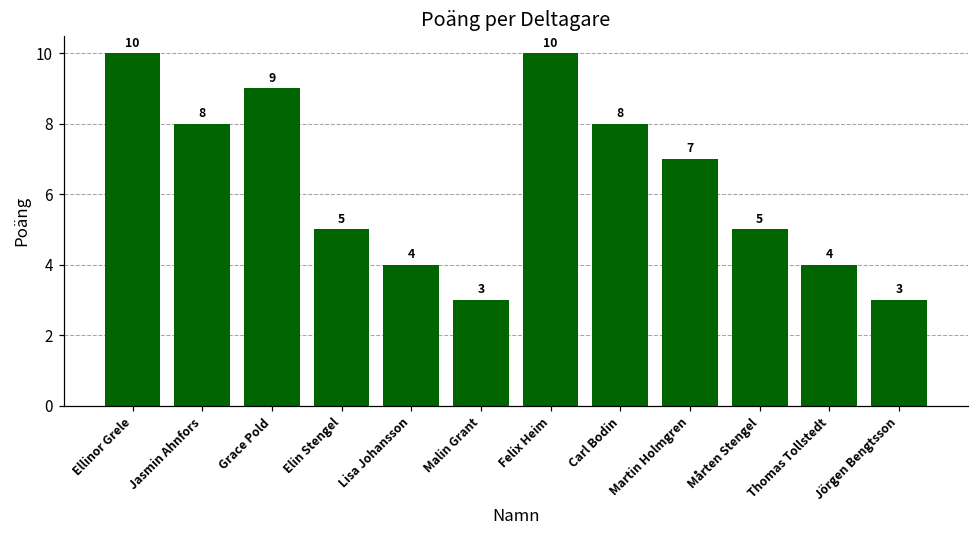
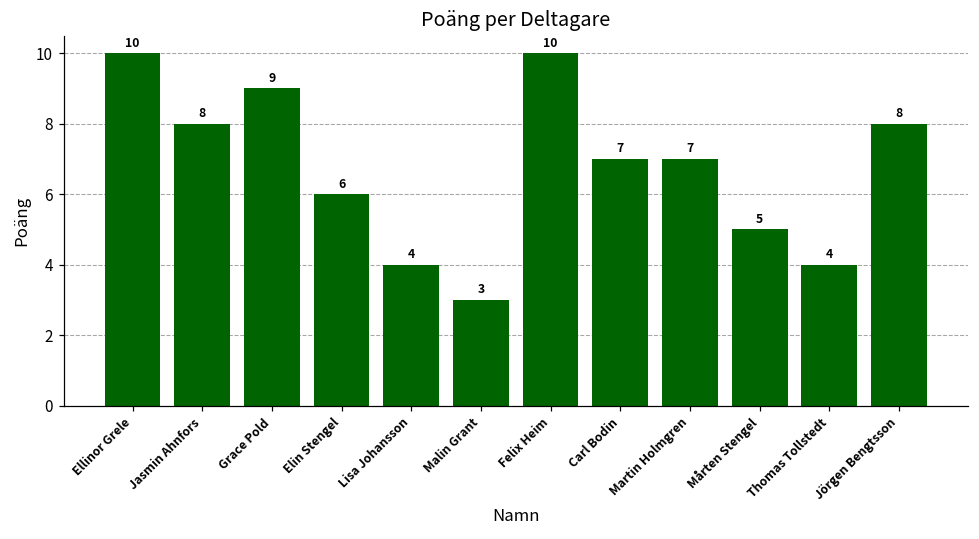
  {
    "Ellinor Grele": 10,
    "Jasmin Ahnfors": 8,
    "Grace Pold": 9,
-   "Elin Stengel": 5,
+   "Elin Stengel": 6,
    "Lisa Johansson": 4,
    "Malin Grant": 3,
    "Felix Heim": 10,
-   "Carl Bodin": 8,
+   "Carl Bodin": 7,
    "Martin Holmgren": 7,
    "Mårten Stengel": 5,
    "Thomas Tollstedt": 4,
-   "Jörgen Bengtsson": 3
+   "Jörgen Bengtsson": 8
  }
